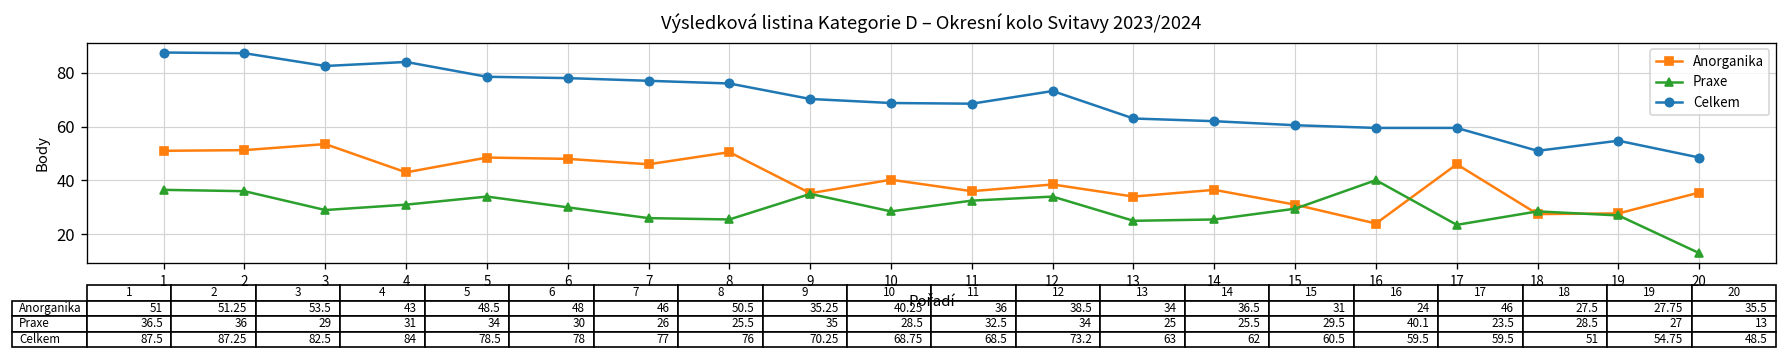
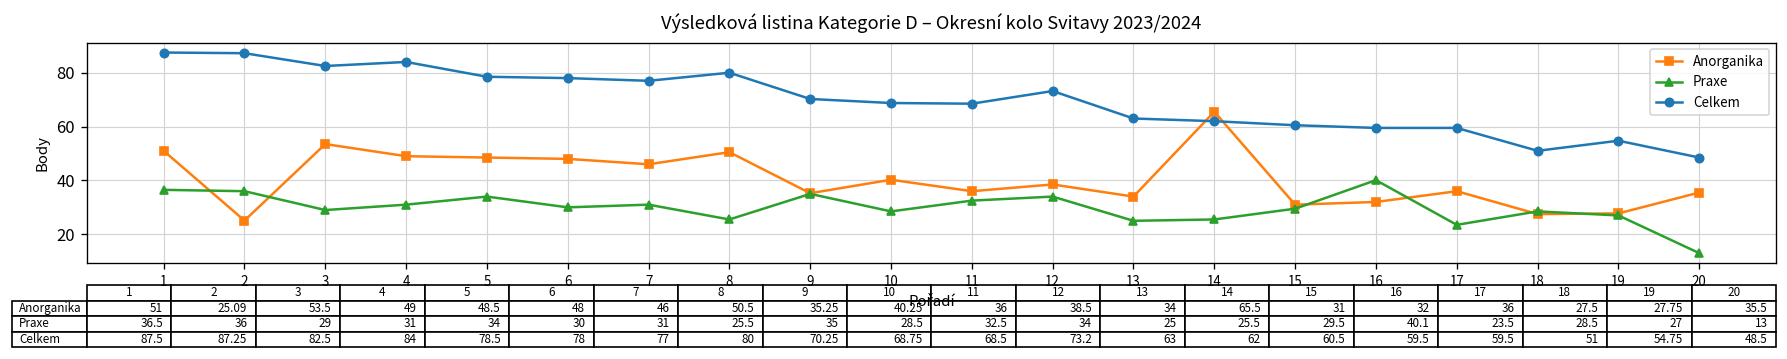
  {
    "Anorganika": {
-     "2": 51.25,
-     "4": 43,
-     "14": 36.5,
-     "16": 24,
-     "17": 46
+     "2": 25.09,
+     "4": 49,
+     "14": 65.5,
+     "16": 32,
+     "17": 36
    },
    "Praxe": {
-     "7": 26
+     "7": 31
    },
    "Celkem": {
-     "8": 76
+     "8": 80
    }
  }
